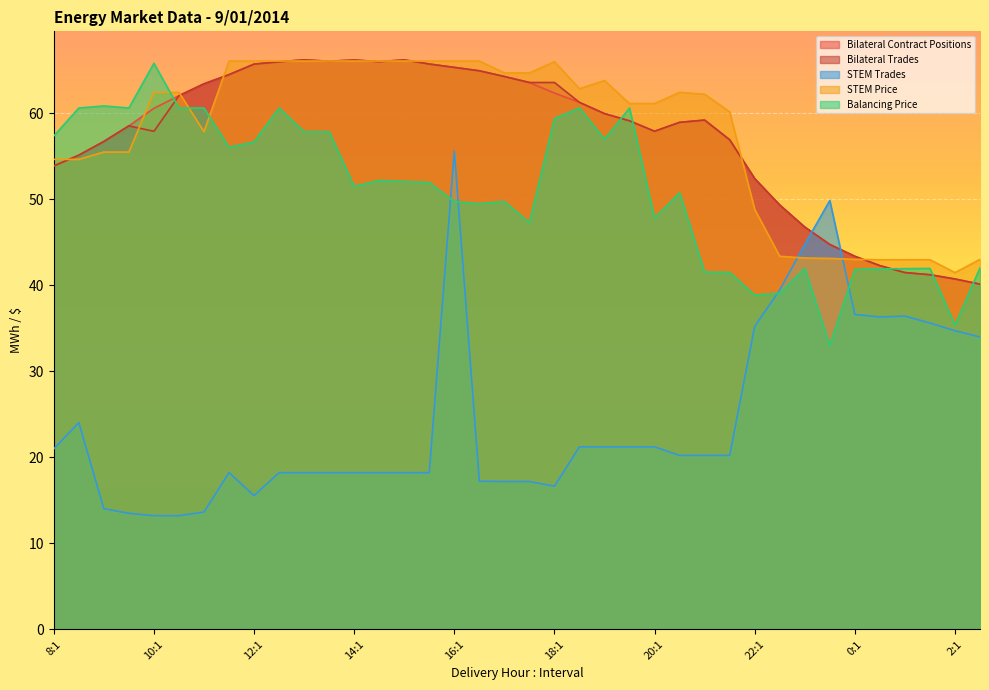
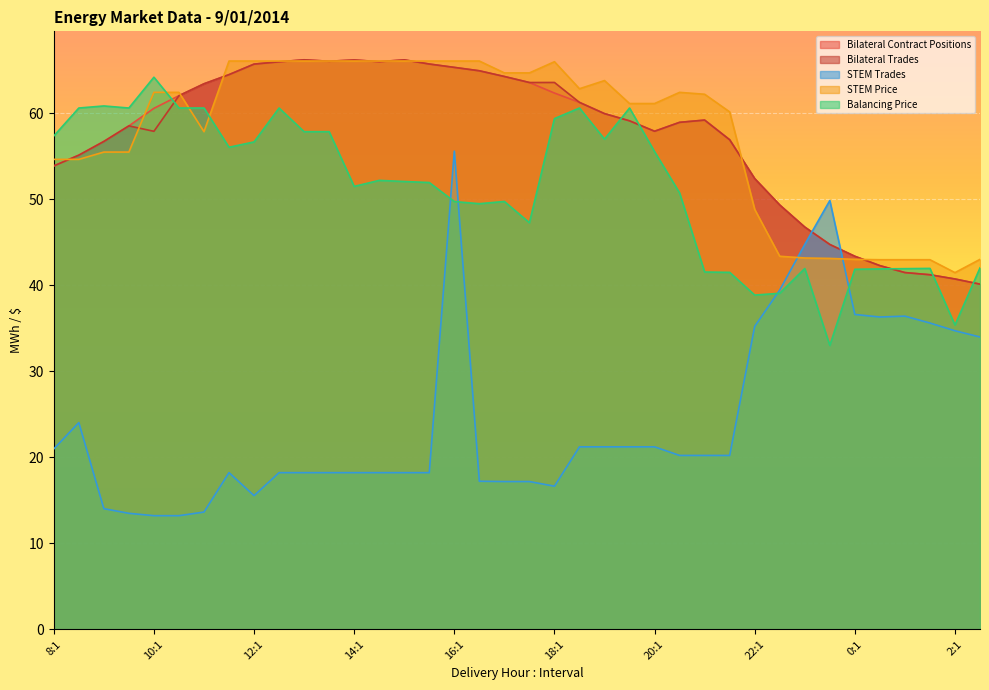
  {
    "STEM Trades": {
      "8:1": 21,
      "10:1": 13,
      "12:1": 16,
      "14:1": 18,
      "16:1": 56,
      "18:1": 17,
      "20:1": 21,
      "22:1": 35,
      "0:1": 37,
      "2:1": 35
    },
    "STEM Price": {
      "8:1": 55,
      "10:1": 62,
      "12:1": 66,
      "16:1": 66,
      "18:1": 66,
      "20:1": 61,
      "22:1": 49,
      "0:1": 43,
      "2:1": 41
    },
    "Balancing Price": {
      "8:1": 57,
-     "10:1": 66,
+     "10:1": 64,
      "12:1": 57,
      "14:1": 51,
      "16:1": 50,
      "18:1": 59,
-     "20:1": 48,
+     "20:1": 56,
      "22:1": 39,
      "0:1": 42,
      "2:1": 35
    }
  }
